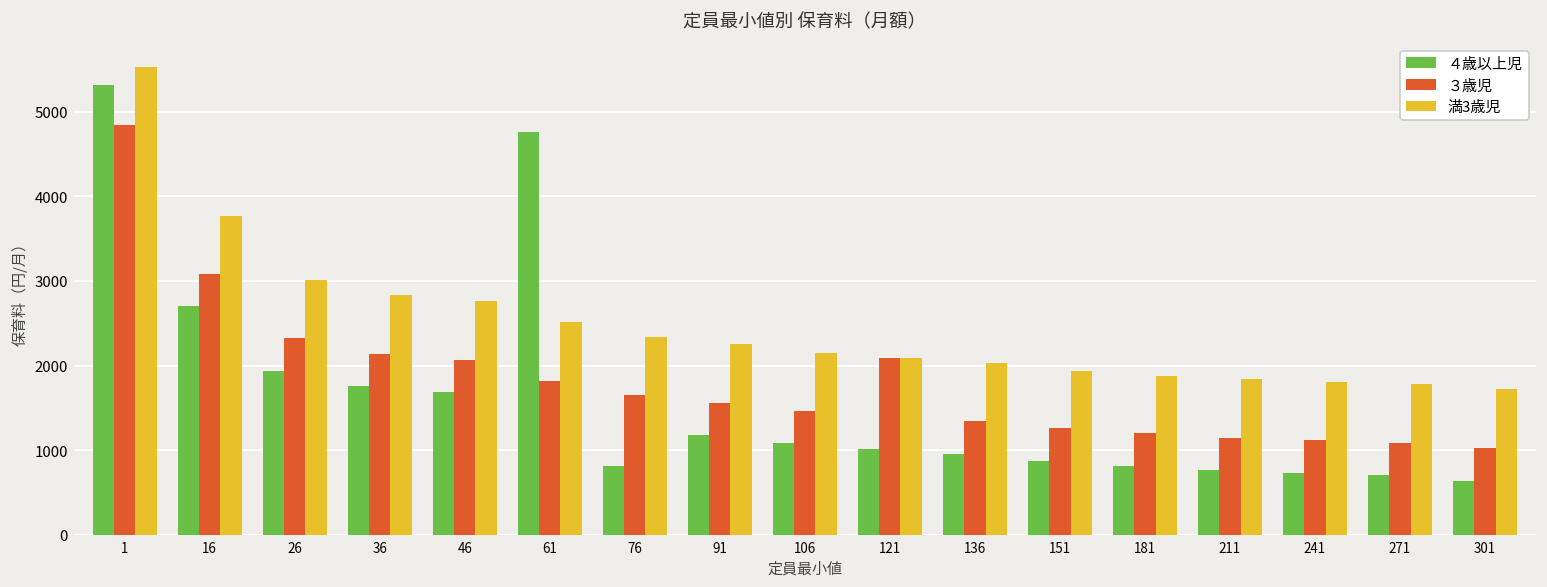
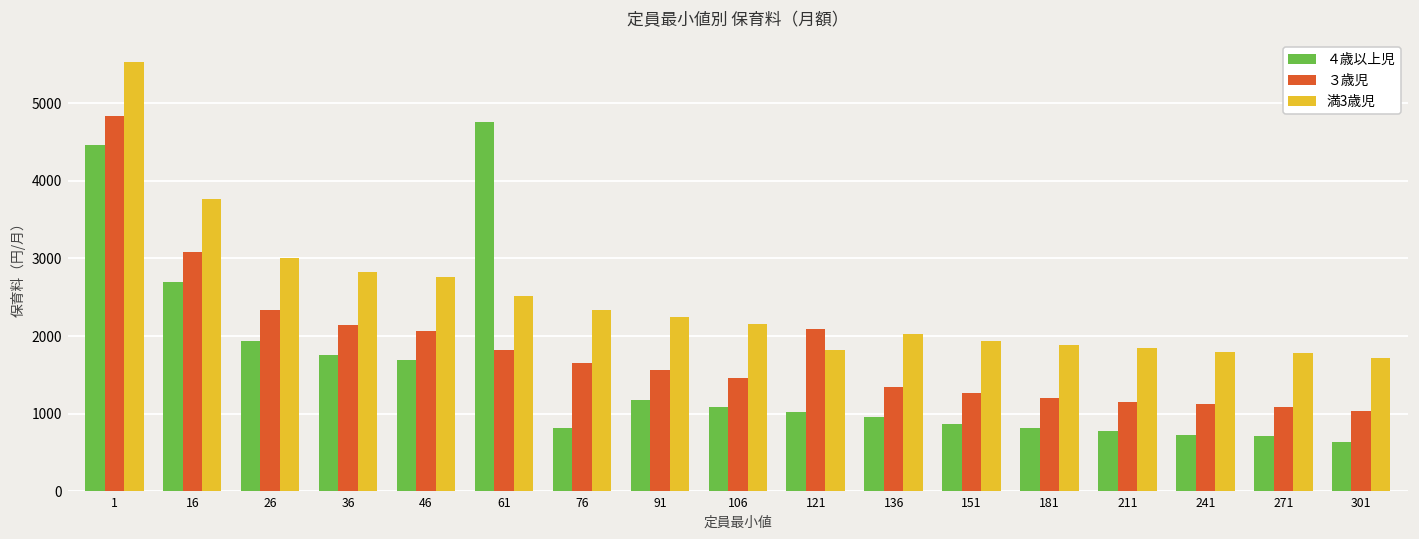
  {
    "４歳以上児": {
-     "1": 5300,
+     "1": 4500,
      "16": 2700,
      "26": 1900,
      "36": 1800,
      "46": 1700,
      "61": 4800,
      "76": 800,
      "91": 1200,
      "106": 1100,
      "121": 1000,
      "136": 1000,
      "151": 900,
      "181": 800,
      "211": 800,
      "241": 700,
      "271": 700,
      "301": 600
    },
    "３歳児": {
      "1": 4800,
      "16": 3100,
      "26": 2300,
      "36": 2100,
      "46": 2100,
      "61": 1800,
      "76": 1700,
      "91": 1600,
      "106": 1500,
      "121": 2100,
      "136": 1300,
      "151": 1300,
      "181": 1200,
      "211": 1200,
      "241": 1100,
      "271": 1100,
      "301": 1000
    },
    "満3歳児": {
      "1": 5500,
      "16": 3800,
      "26": 3000,
      "36": 2800,
      "46": 2800,
      "61": 2500,
      "76": 2300,
      "91": 2300,
      "106": 2200,
-     "121": 2100,
+     "121": 1800,
      "136": 2000,
      "151": 1900,
      "181": 1900,
      "211": 1800,
      "241": 1800,
      "271": 1800,
      "301": 1700
    }
  }
